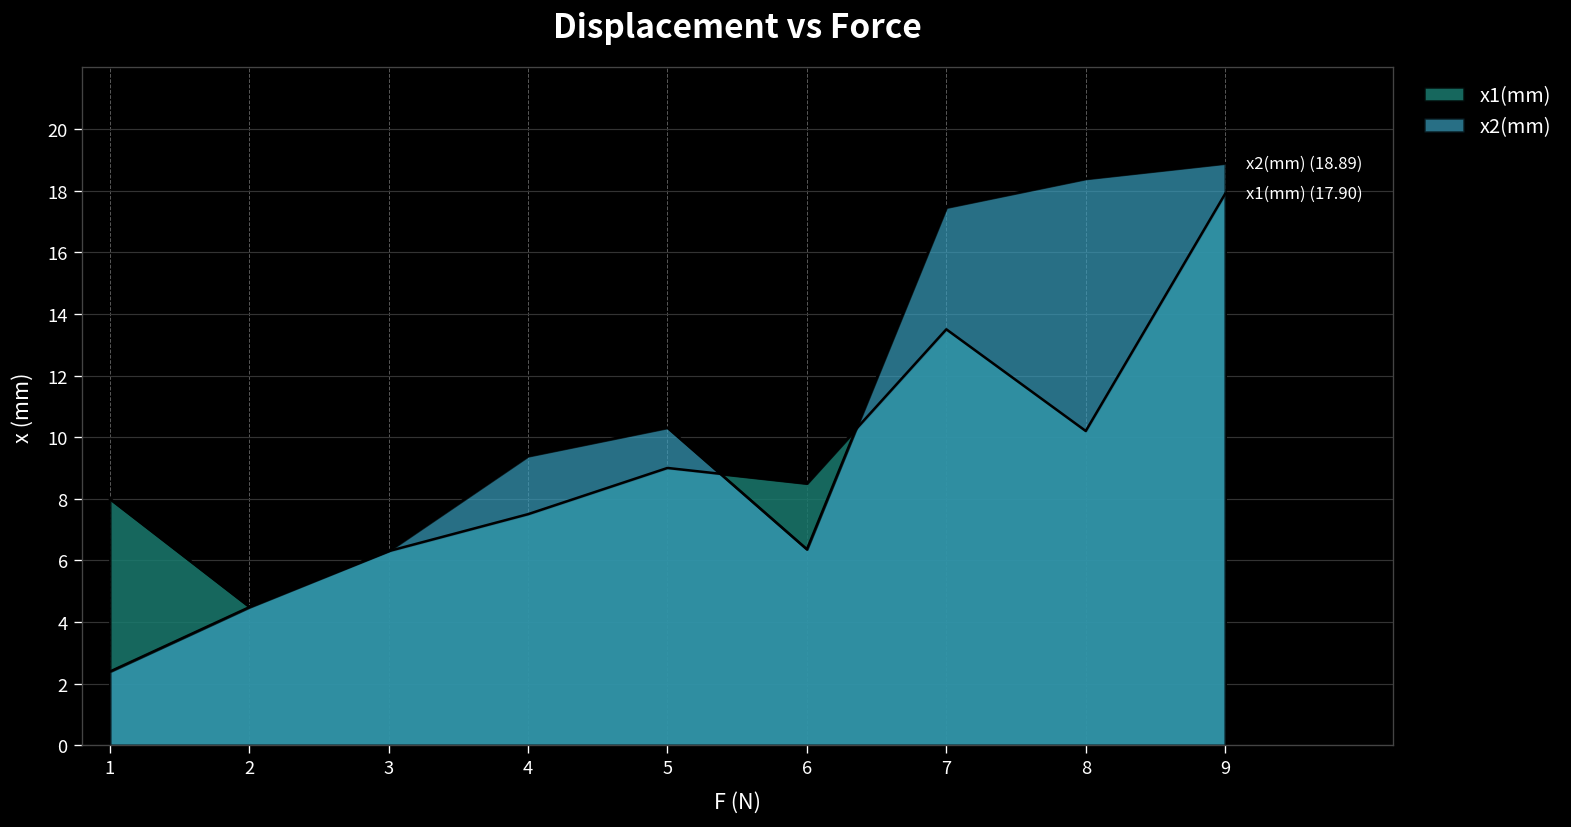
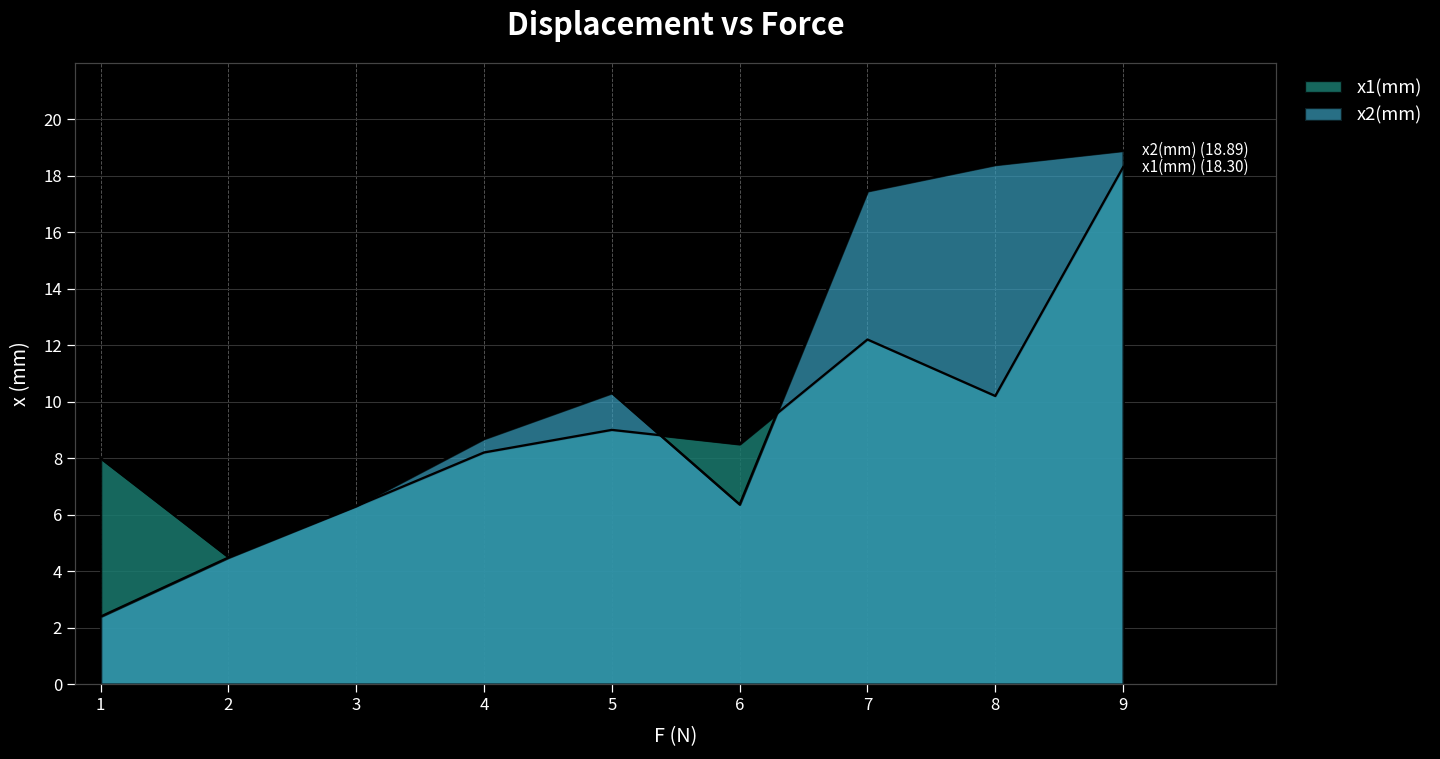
  {
    "x1(mm)": {
-     "4": "7.5",
-     "7": "13.5",
-     "9": "(17.90)"
+     "4": "8.2",
+     "7": "12.2",
+     "9": "(18.30)"
    },
    "x2(mm)": {
      "1": "2.4",
-     "4": "9.4",
+     "4": "8.7",
      "5": "10.3",
      "6": "6.4",
      "7": "17.5",
      "8": "18.4"
    }
  }
